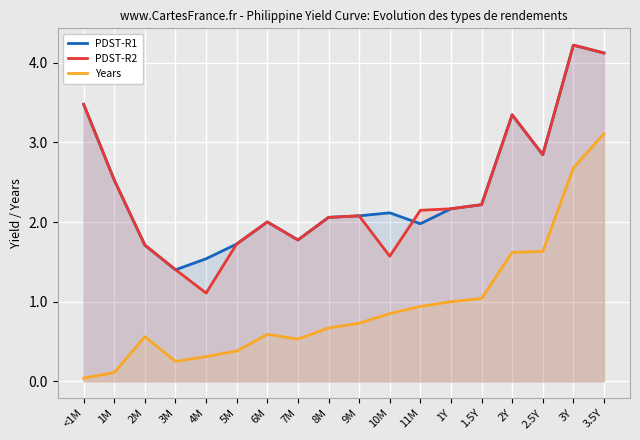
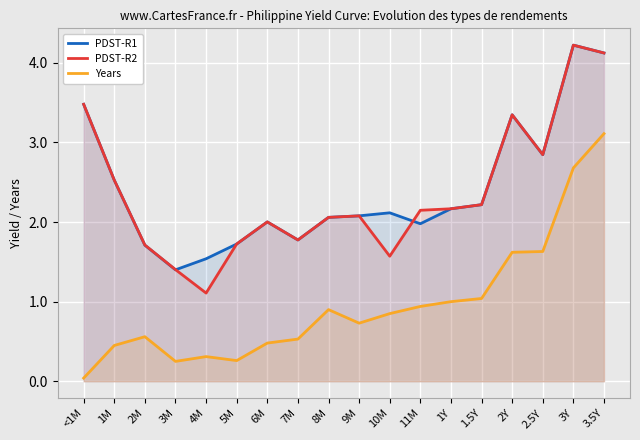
  {
    "PDST-R1": {
      "4M": 1.5,
      "10M": 2.1,
      "11M": 2.0
    },
    "PDST-R2": {
      "4M": 1.1,
      "10M": 1.6,
      "11M": 2.1
    },
    "Years": {
      "<1M": 0.0,
-     "1M": 0.1,
+     "1M": 0.5,
      "2M": 0.6,
      "3M": 0.3,
      "4M": 0.3,
-     "5M": 0.4,
-     "6M": 0.6,
+     "5M": 0.3,
+     "6M": 0.5,
      "7M": 0.5,
-     "8M": 0.7,
+     "8M": 0.9,
      "9M": 0.7,
      "10M": 0.9,
      "11M": 0.9,
      "1Y": 1.0,
      "1.5Y": 1.0,
      "2Y": 1.6,
      "2.5Y": 1.6,
      "3Y": 2.7,
      "3.5Y": 3.1
    }
  }
